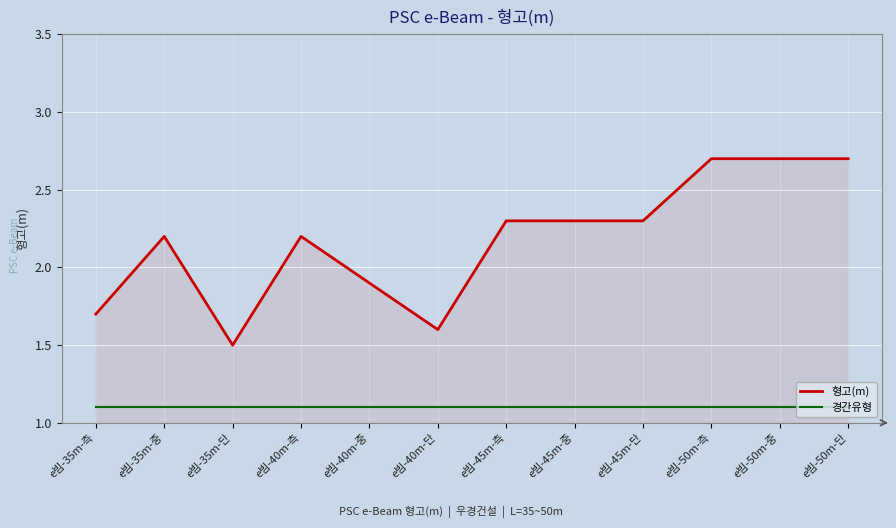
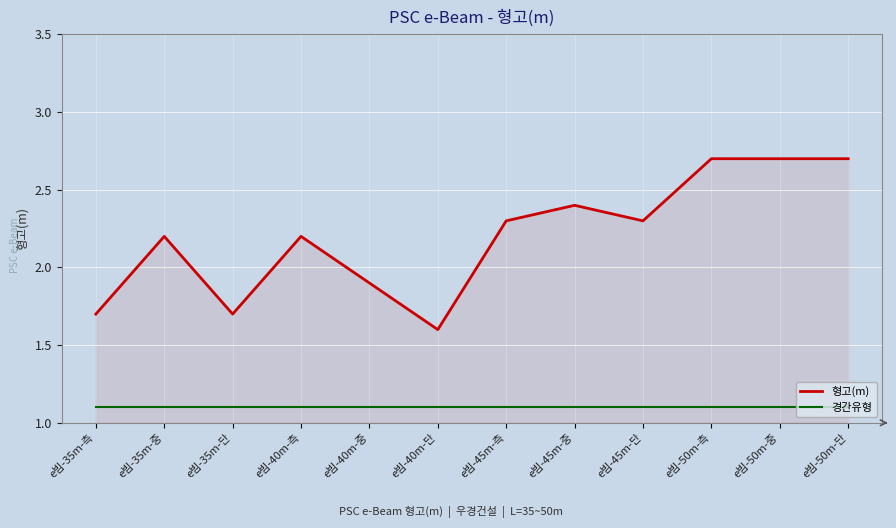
  {
    "형고(m)": {
      "e빔-35m-측": 1.7,
      "e빔-35m-중": 2.2,
-     "e빔-35m-단": 1.5,
+     "e빔-35m-단": 1.7,
      "e빔-40m-측": 2.2,
      "e빔-40m-중": 1.9,
      "e빔-40m-단": 1.6,
      "e빔-45m-측": 2.3,
-     "e빔-45m-중": 2.3,
+     "e빔-45m-중": 2.4,
      "e빔-45m-단": 2.3,
      "e빔-50m-측": 2.7,
      "e빔-50m-중": 2.7,
      "e빔-50m-단": 2.7
    },
    "경간유형": {
      "e빔-35m-측": 1.1,
      "e빔-35m-중": 1.1,
      "e빔-35m-단": 1.1,
      "e빔-40m-측": 1.1,
      "e빔-40m-중": 1.1,
      "e빔-40m-단": 1.1,
      "e빔-45m-측": 1.1,
      "e빔-45m-중": 1.1,
      "e빔-45m-단": 1.1,
      "e빔-50m-측": 1.1,
      "e빔-50m-중": 1.1
    }
  }
